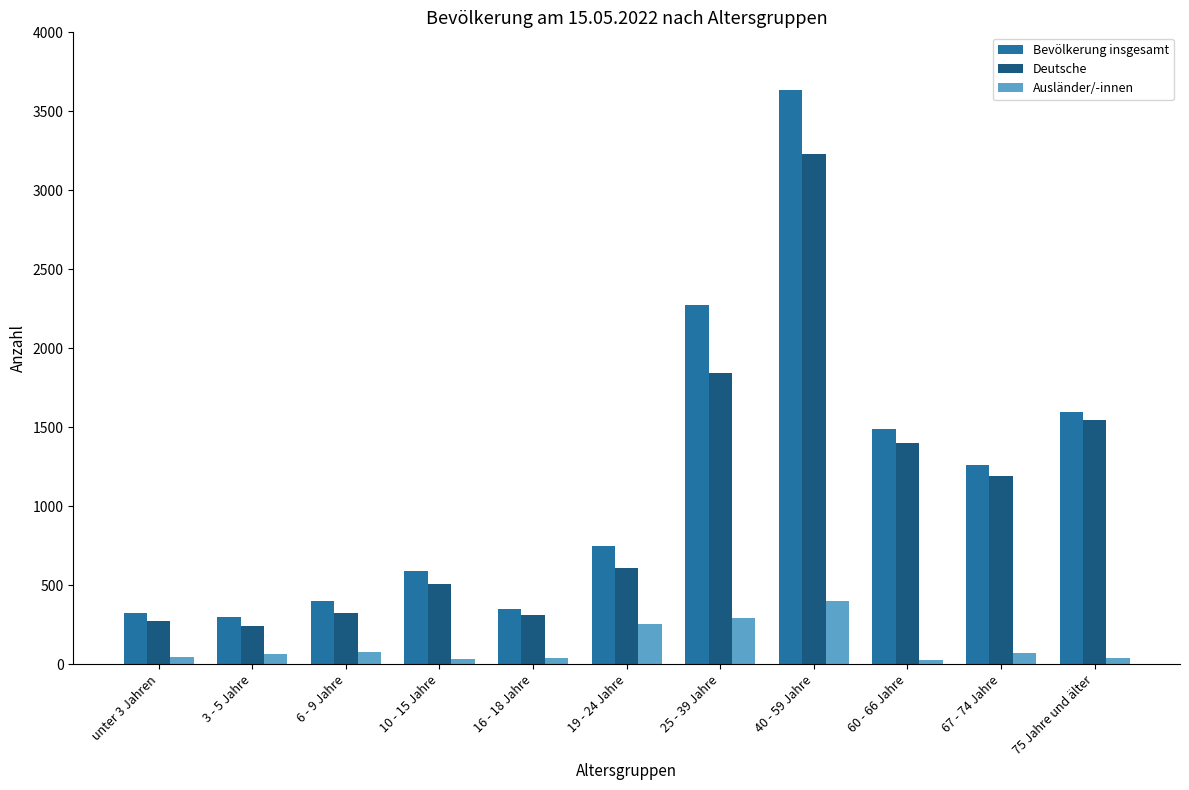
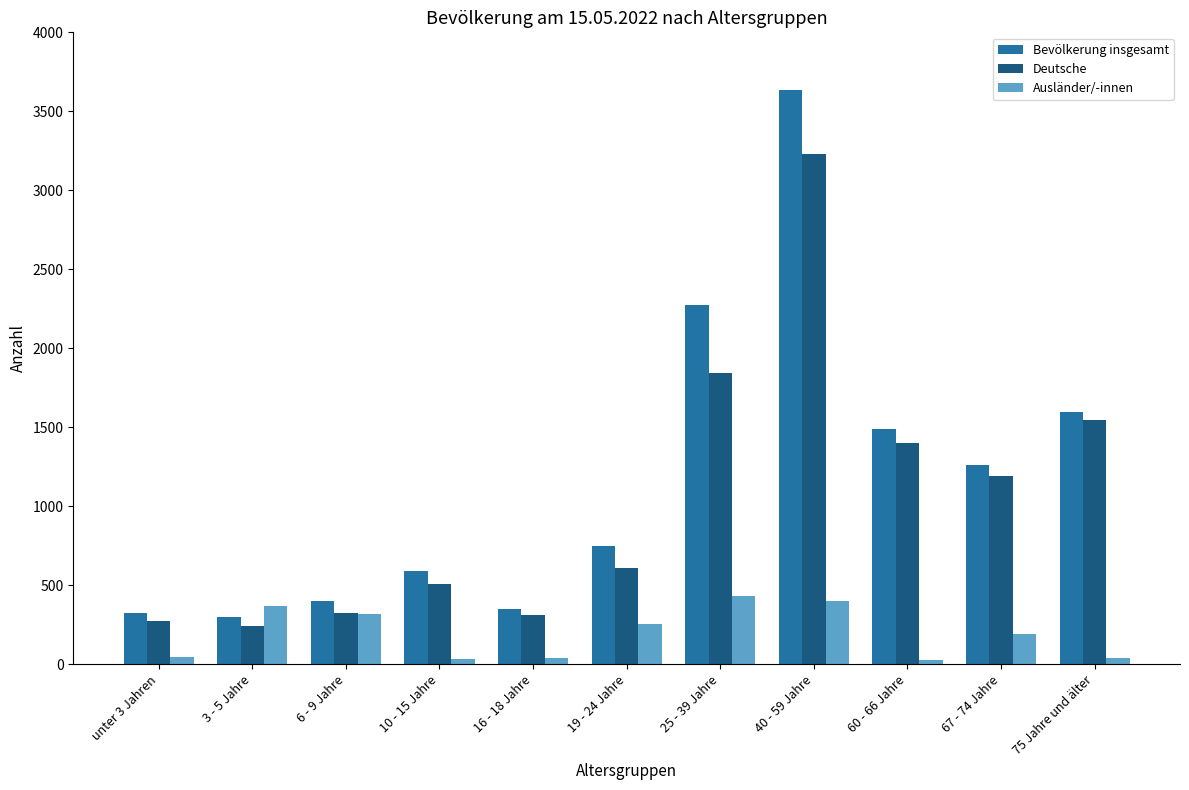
  {
    "Ausländer/-innen": {
      "unter 3 Jahren": 50,
-     "3 - 5 Jahre": 60,
-     "6 - 9 Jahre": 80,
+     "3 - 5 Jahre": 370,
+     "6 - 9 Jahre": 320,
      "10 - 15 Jahre": 30,
      "16 - 18 Jahre": 40,
      "19 - 24 Jahre": 250,
-     "25 - 39 Jahre": 290,
+     "25 - 39 Jahre": 430,
      "40 - 59 Jahre": 400,
      "60 - 66 Jahre": 30,
-     "67 - 74 Jahre": 70,
+     "67 - 74 Jahre": 190,
      "75 Jahre und älter": 40
    }
  }
